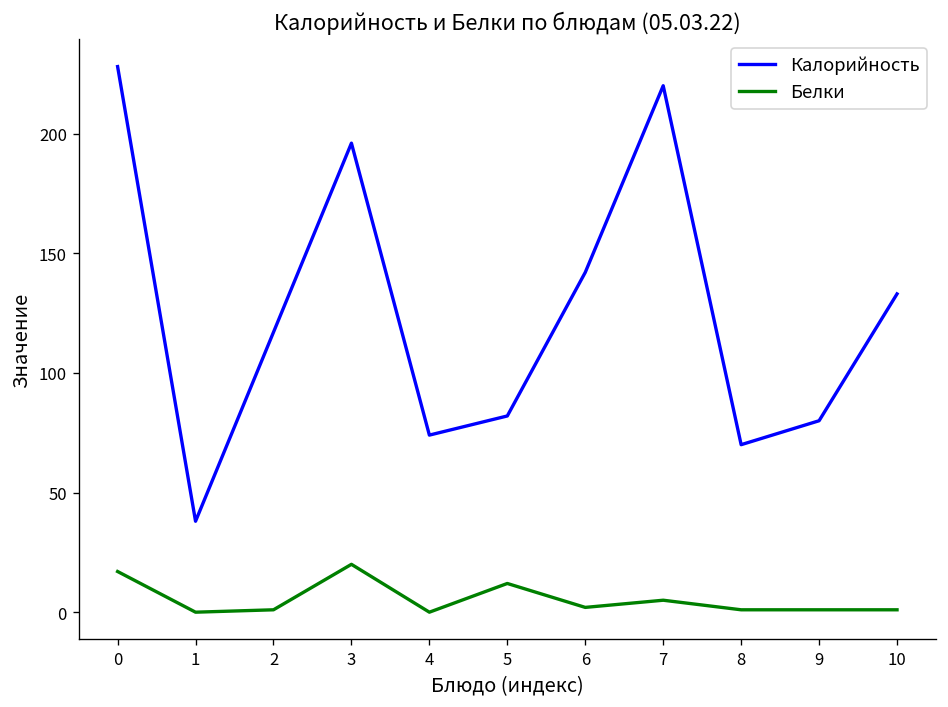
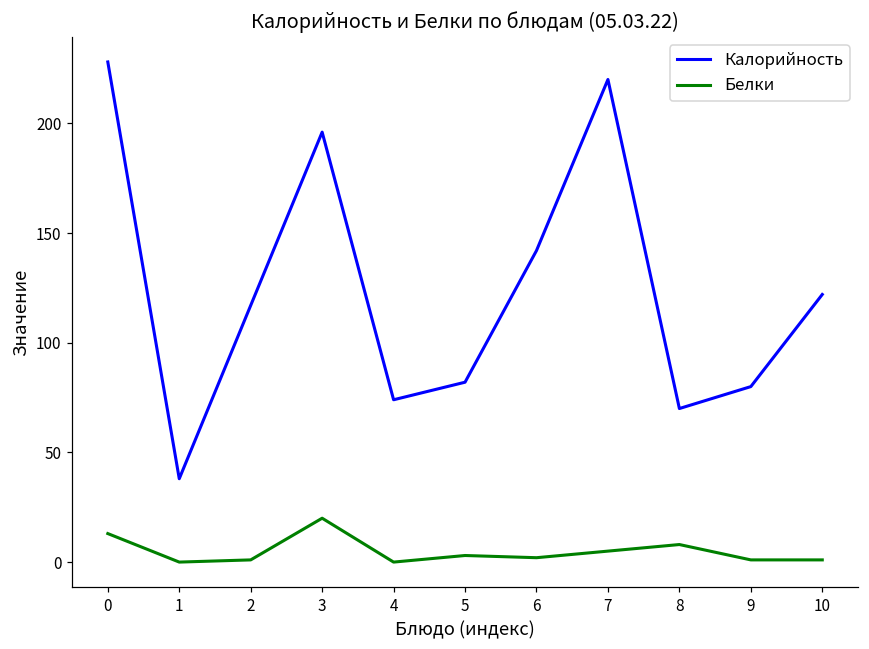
  {
    "Калорийность": {
      "0": 228,
      "1": 38,
      "2": 117,
      "3": 196,
      "4": 74,
      "5": 82,
      "6": 142,
      "7": 220,
      "8": 70,
      "9": 80,
-     "10": 133
+     "10": 122
    },
    "Белки": {
-     "0": 17,
+     "0": 13,
      "1": 0,
      "2": 1,
      "3": 20,
      "4": 0,
-     "5": 12,
+     "5": 3,
      "6": 2,
      "7": 5,
-     "8": 1,
+     "8": 8,
      "9": 1,
      "10": 1
    }
  }
